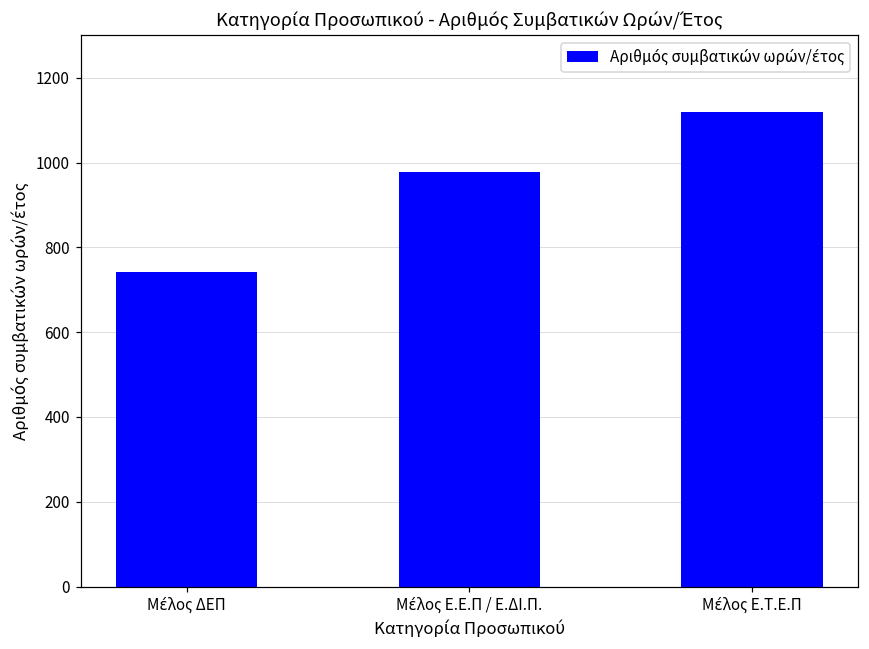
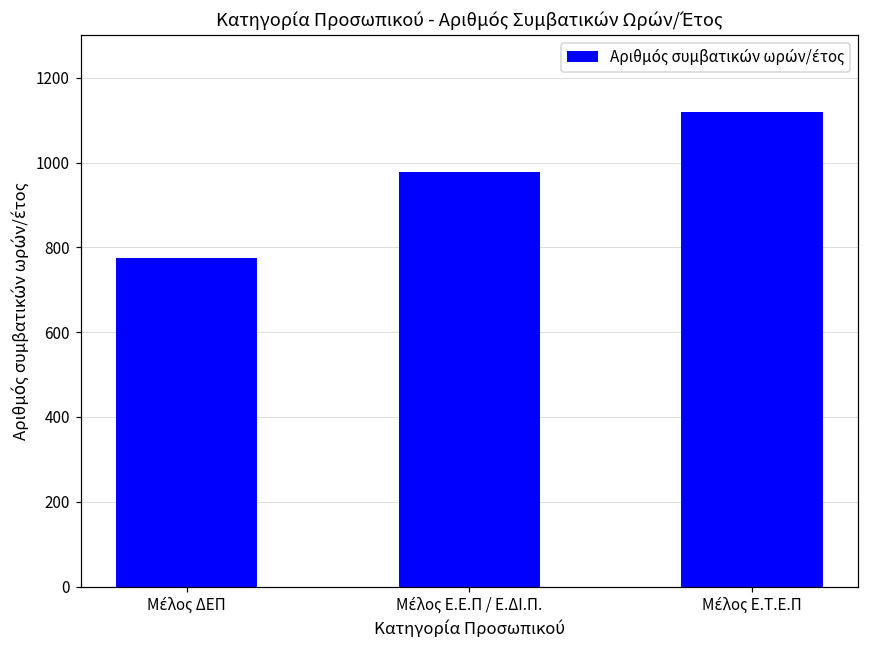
  {
-   "Μέλος ΔΕΠ": 740,
+   "Μέλος ΔΕΠ": 770,
    "Μέλος Ε.Ε.Π / Ε.ΔΙ.Π.": 980,
    "Μέλος Ε.Τ.Ε.Π": 1120
  }
